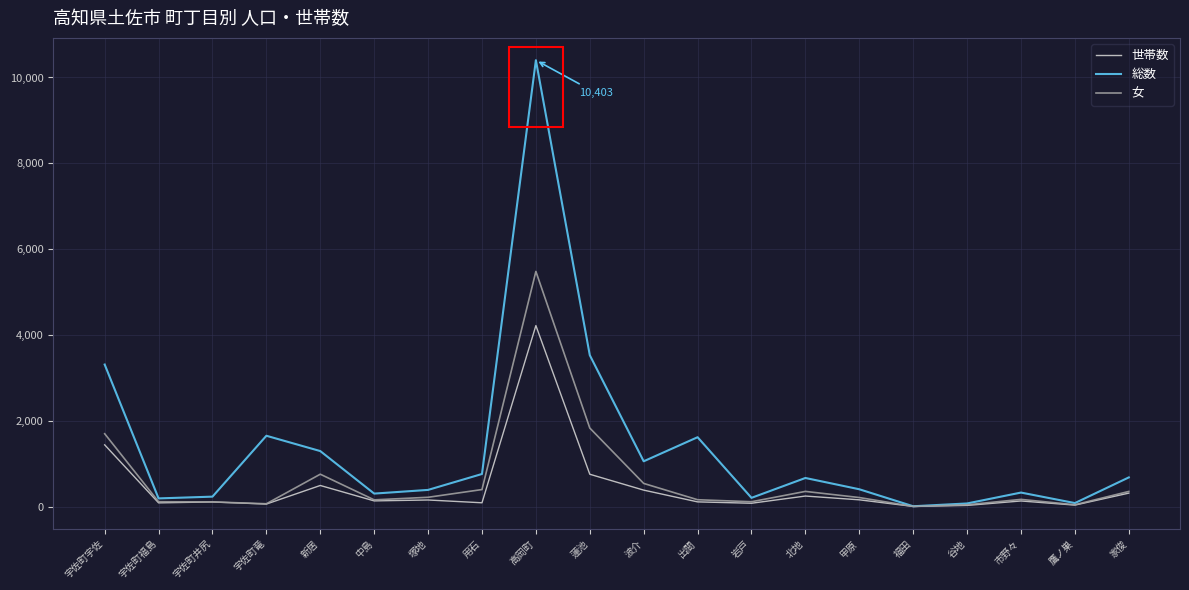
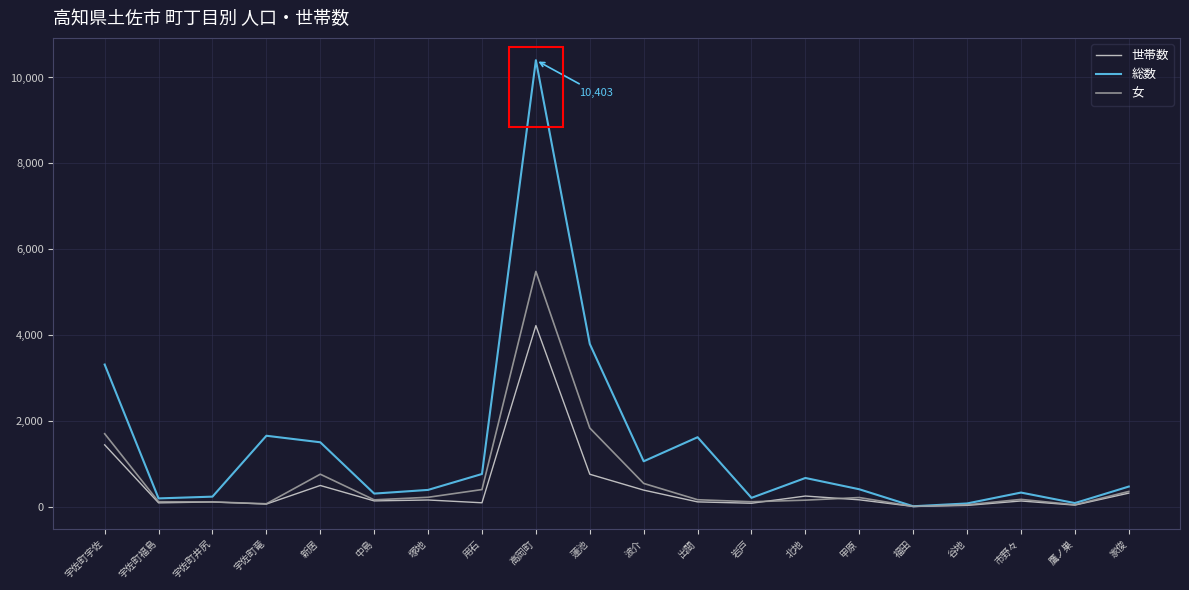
  {
    "世帯数": {
      "宇佐町宇佐": "1,400",
      "新居": "500",
      "塚地": "200",
      "用石": "100",
      "高岡町": "4,200",
      "蓮池": "800",
      "波介": "400",
      "北地": "200"
    },
    "総数": {
      "宇佐町宇佐": "3,300",
      "宇佐町福島": "200",
      "宇佐町井尻": "200",
      "宇佐町竜": "1,700",
-     "新居": "1,300",
+     "新居": "1,500",
      "中島": "300",
      "塚地": "400",
      "用石": "800",
-     "蓮池": "3,500",
+     "蓮池": "3,800",
      "波介": "1,100",
      "出間": "1,600",
      "岩戸": "200",
      "北地": "700",
      "甲原": "400",
      "市野々": "300",
-     "家俊": "700"
+     "家俊": "500"
    },
    "女": {
      "宇佐町宇佐": "1,700",
      "新居": "800",
      "塚地": "200",
      "用石": "400",
      "高岡町": "5,500",
      "蓮池": "1,800",
      "波介": "500",
-     "北地": "400"
+     "北地": "100"
    }
  }
